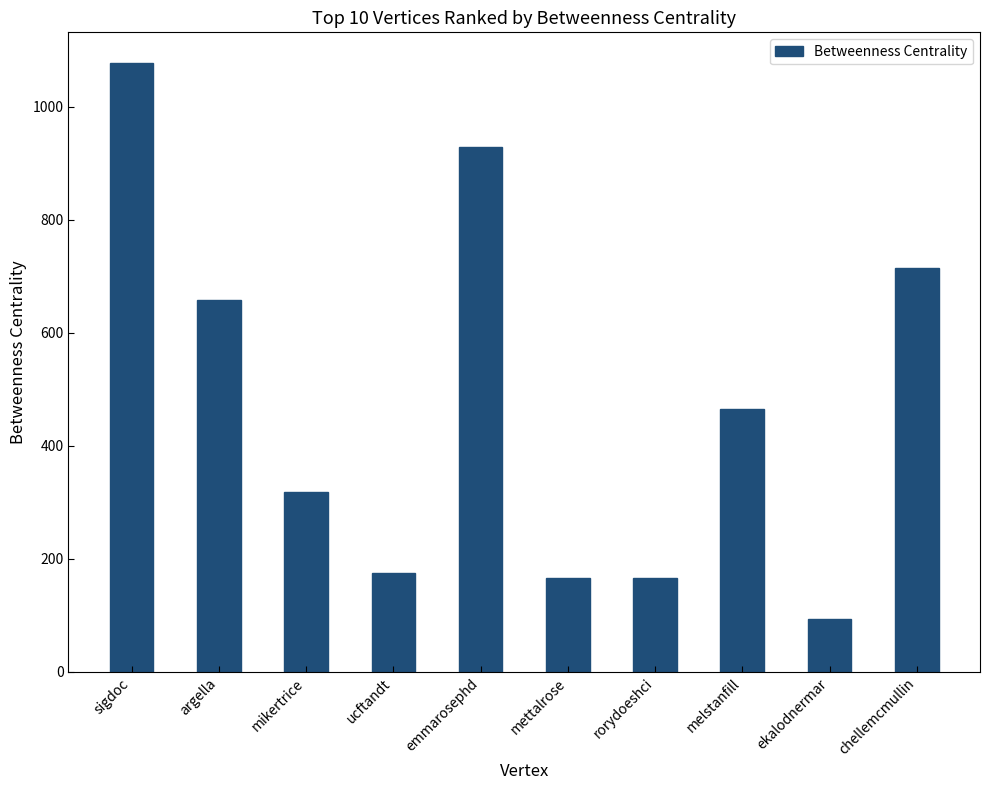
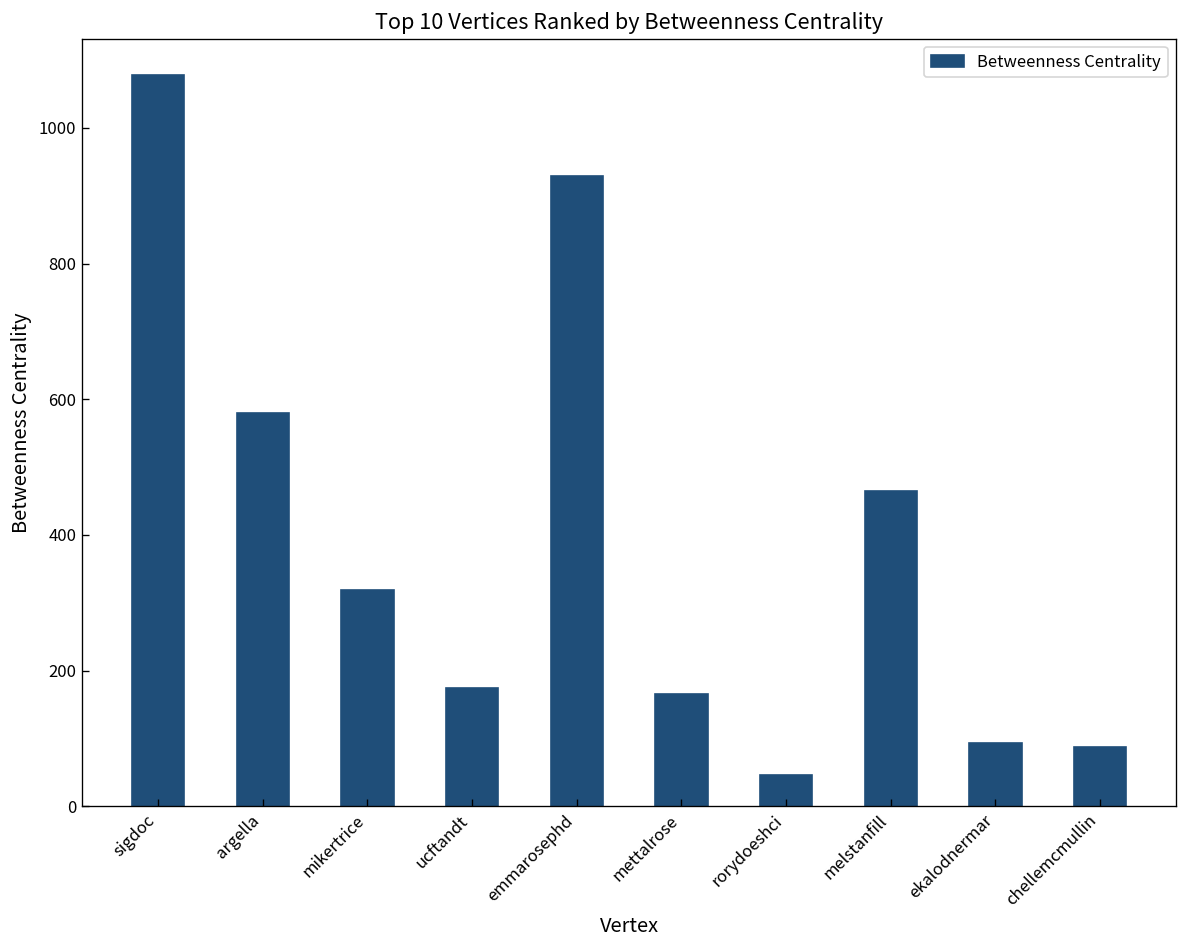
  {
    "sigdoc": 1080,
-   "argella": 660,
+   "argella": 580,
    "mikertrice": 320,
    "ucftandt": 180,
    "emmarosephd": 930,
    "mettalrose": 170,
-   "rorydoeshci": 170,
+   "rorydoeshci": 50,
    "melstanfill": 470,
    "ekalodnermar": 90,
-   "chellemcmullin": 710
+   "chellemcmullin": 90
  }
